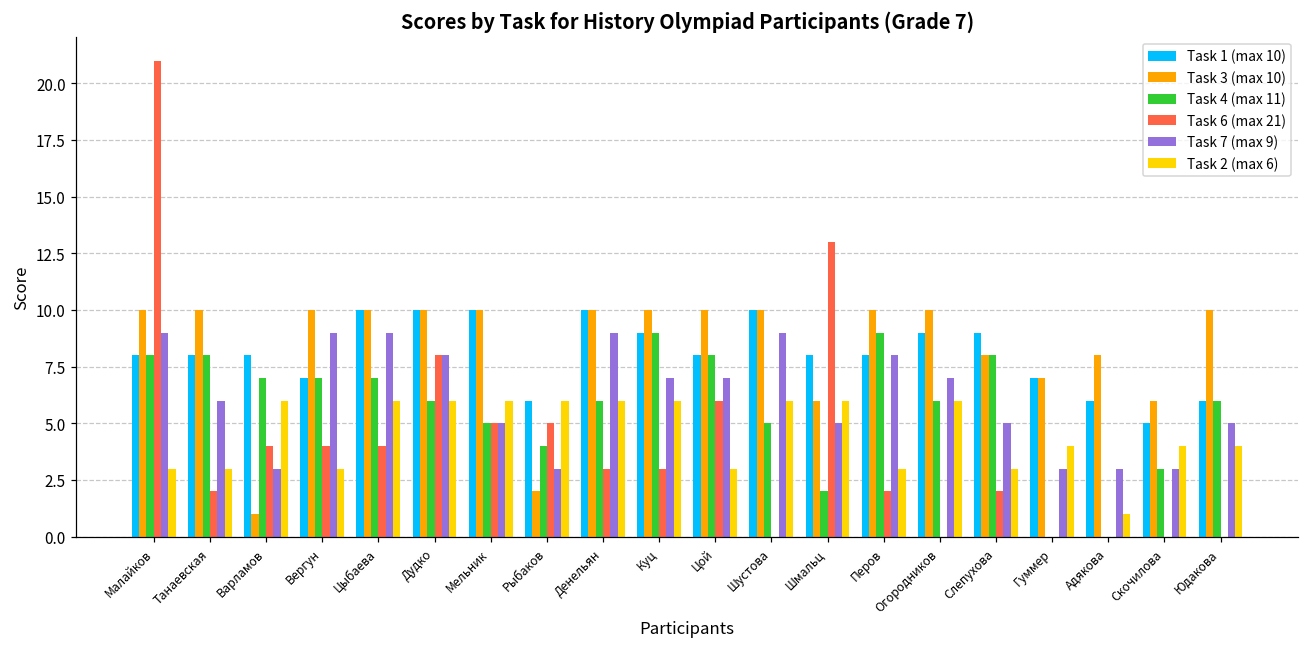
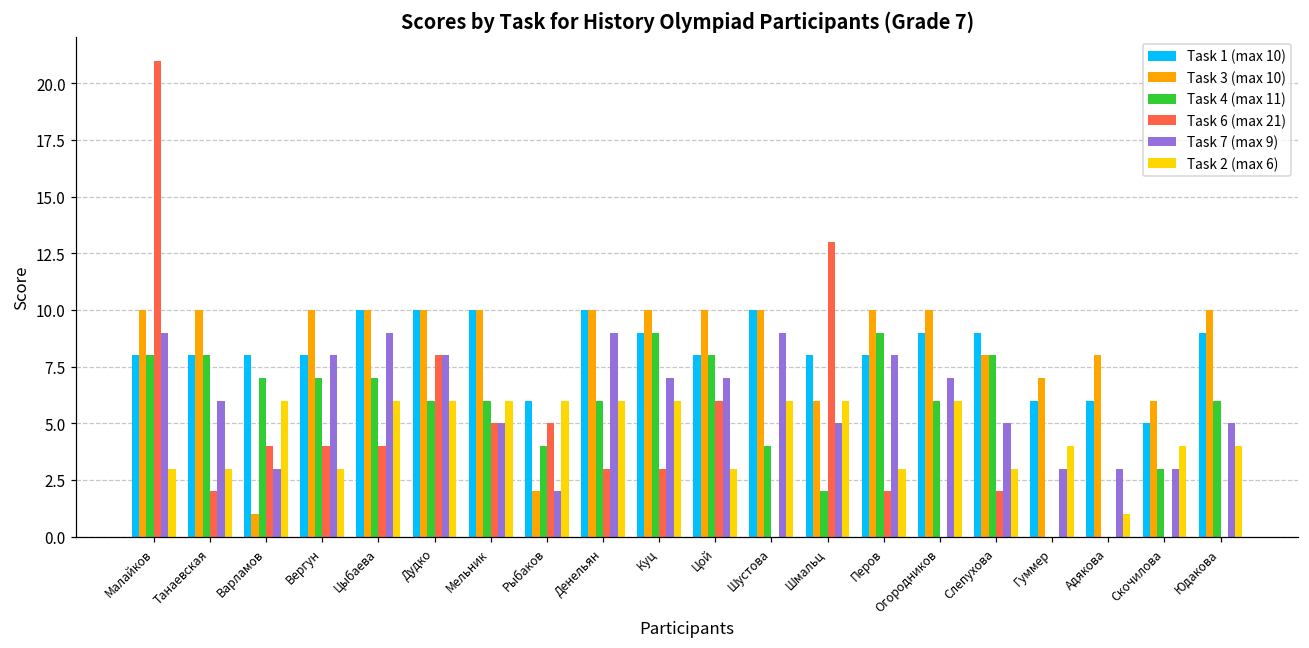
  {
    "Task 1 (max 10)": {
      "Малайков": 8,
      "Танаевская": 8,
      "Варламов": 8,
-     "Вергун": 7,
+     "Вергун": 8,
      "Цыбаева": 10,
      "Дудко": 10,
      "Мельник": 10,
      "Рыбаков": 6,
      "Денельян": 10,
      "Куц": 9,
      "Цой": 8,
      "Шустова": 10,
      "Шмальц": 8,
      "Перов": 8,
      "Огородников": 9,
      "Слепухова": 9,
-     "Гуммер": 7,
+     "Гуммер": 6,
      "Адякова": 6,
      "Скочилова": 5,
-     "Юдакова": 6
+     "Юдакова": 9
    },
    "Task 4 (max 11)": {
      "Малайков": 8,
      "Танаевская": 8,
      "Варламов": 7,
      "Вергун": 7,
      "Цыбаева": 7,
      "Дудко": 6,
-     "Мельник": 5,
+     "Мельник": 6,
      "Рыбаков": 4,
      "Денельян": 6,
      "Куц": 9,
      "Цой": 8,
-     "Шустова": 5,
+     "Шустова": 4,
      "Шмальц": 2,
      "Перов": 9,
      "Огородников": 6,
      "Слепухова": 8,
      "Гуммер": 0,
      "Адякова": 0,
      "Скочилова": 3,
      "Юдакова": 6
    },
    "Task 6 (max 21)": {
      "Малайков": 21,
      "Танаевская": 2,
      "Варламов": 4,
      "Вергун": 4,
      "Цыбаева": 4,
      "Дудко": 8,
      "Мельник": 5,
      "Рыбаков": 5,
      "Денельян": 3,
      "Куц": 3,
      "Цой": 6,
      "Шустова": 0,
      "Шмальц": 13,
      "Перов": 2,
      "Огородников": 0,
      "Слепухова": 2,
      "Гуммер": 0,
      "Адякова": 0,
      "Скочилова": 0,
      "Юдакова": 0
    },
    "Task 7 (max 9)": {
      "Малайков": 9,
      "Танаевская": 6,
      "Варламов": 3,
-     "Вергун": 9,
+     "Вергун": 8,
      "Цыбаева": 9,
      "Дудко": 8,
      "Мельник": 5,
-     "Рыбаков": 3,
+     "Рыбаков": 2,
      "Денельян": 9,
      "Куц": 7,
      "Цой": 7,
      "Шустова": 9,
      "Шмальц": 5,
      "Перов": 8,
      "Огородников": 7,
      "Слепухова": 5,
      "Гуммер": 3,
      "Адякова": 3,
      "Скочилова": 3,
      "Юдакова": 5
    }
  }
